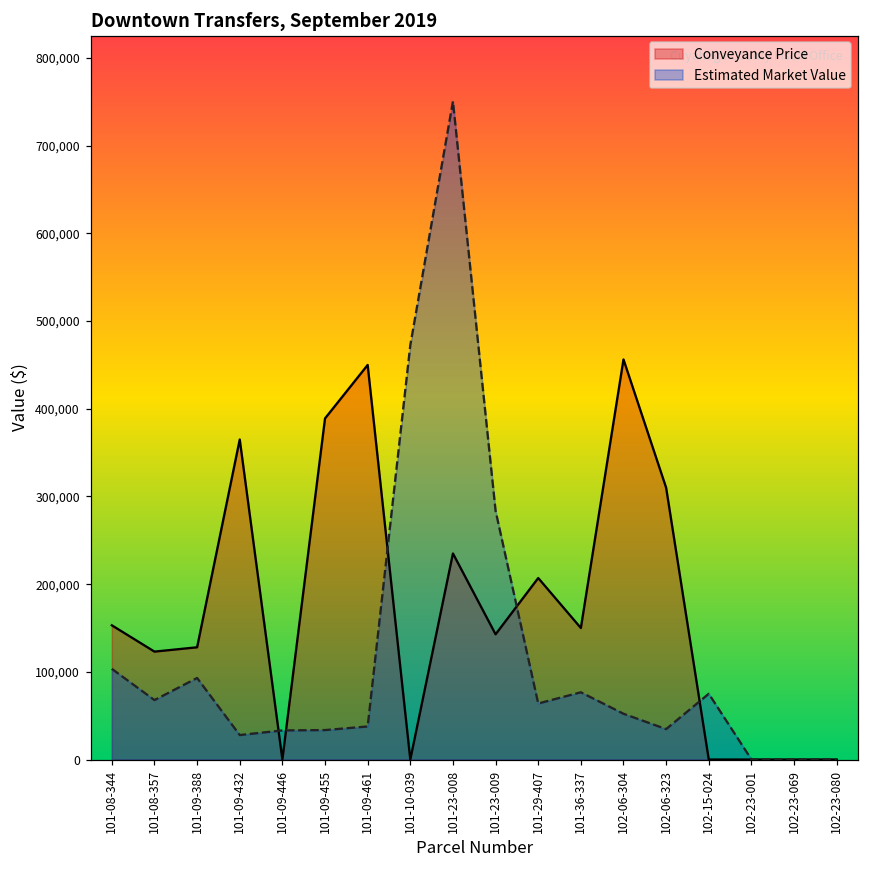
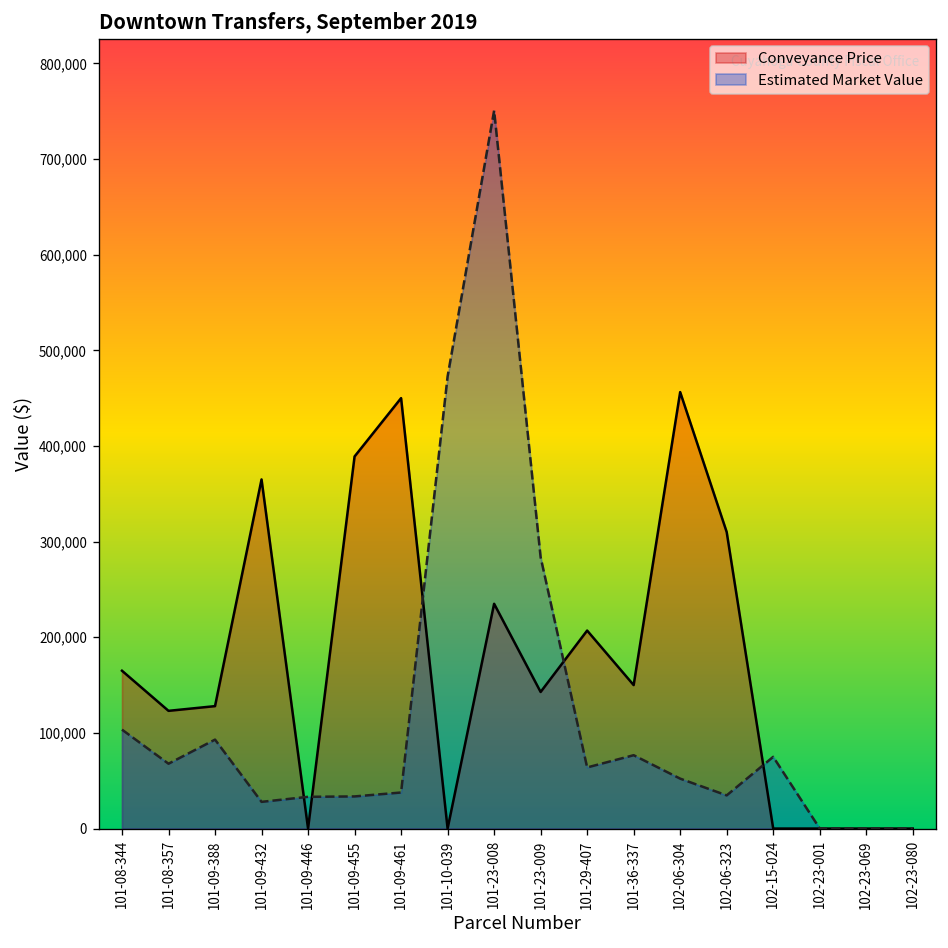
  {
    "Conveyance Price": {
-     "101-08-344": "150,000",
+     "101-08-344": "170,000",
      "101-08-357": "120,000",
      "101-09-388": "130,000",
      "101-09-432": "370,000",
      "101-09-446": "0",
      "101-09-455": "390,000",
      "101-09-461": "450,000",
      "101-10-039": "0",
      "101-23-008": "240,000",
      "101-23-009": "140,000",
      "101-29-407": "210,000",
      "101-36-337": "150,000",
      "102-06-304": "460,000",
      "102-06-323": "310,000",
      "102-15-024": "0"
    },
    "Estimated Market Value": {
      "101-08-344": "100,000",
      "101-08-357": "70,000",
      "101-09-388": "90,000",
      "101-09-432": "30,000",
      "101-09-446": "30,000",
      "101-09-455": "30,000",
      "101-09-461": "40,000",
      "101-10-039": "470,000",
      "101-23-008": "750,000",
      "101-23-009": "280,000",
      "101-29-407": "60,000",
      "101-36-337": "80,000",
      "102-06-304": "50,000",
      "102-06-323": "30,000",
      "102-15-024": "80,000"
    }
  }
